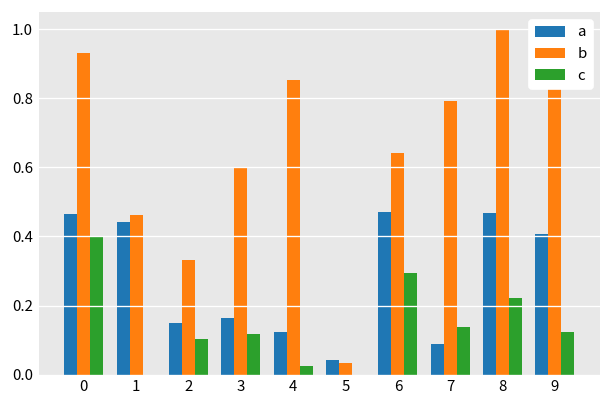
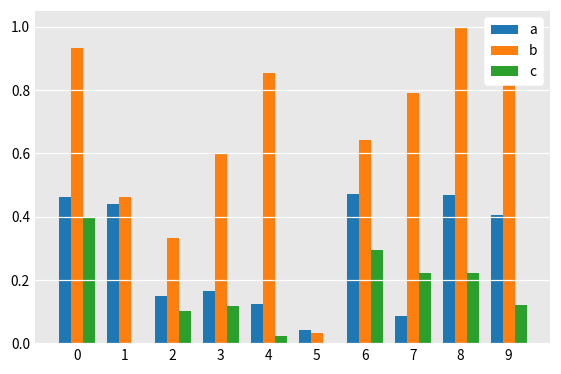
  {
    "a": {
      "0": 0.46,
      "1": 0.44,
      "2": 0.15,
      "3": 0.16,
      "4": 0.12,
      "5": 0.04,
      "6": 0.47,
      "7": 0.09,
      "8": 0.47,
      "9": 0.41
    },
    "b": {
      "0": 0.93,
      "1": 0.46,
      "2": 0.33,
      "3": 0.60,
      "4": 0.85,
      "5": 0.03,
      "6": 0.64,
      "7": 0.79,
      "8": 1.00
    },
    "c": {
      "0": 0.40,
      "1": 0.00,
      "2": 0.10,
      "3": 0.12,
      "4": 0.02,
      "5": 0.00,
      "6": 0.29,
-     "7": 0.14,
+     "7": 0.22,
      "8": 0.22,
      "9": 0.12
    }
  }
